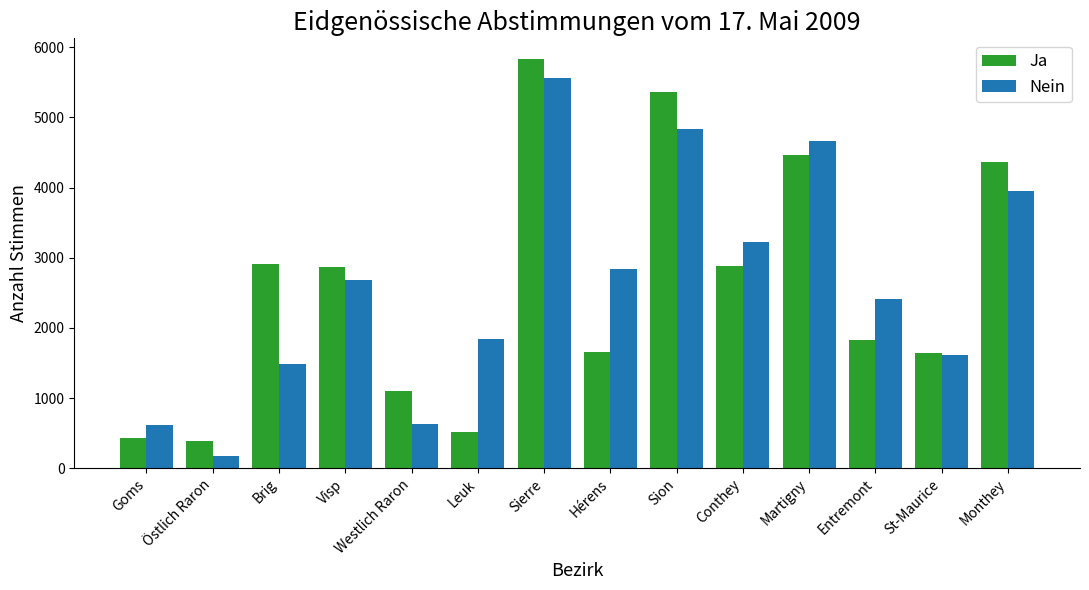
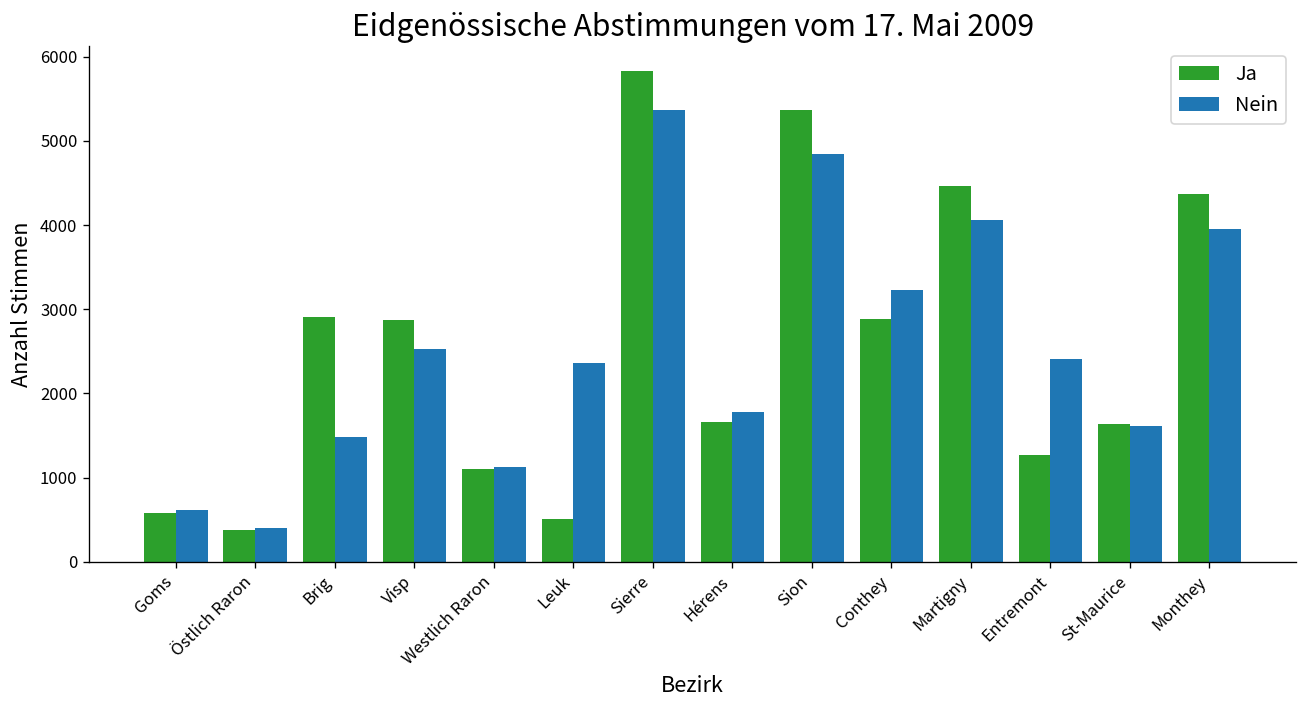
  {
    "Ja": {
-     "Goms": 400,
+     "Goms": 600,
      "Östlich Raron": 400,
      "Brig": 2900,
      "Visp": 2900,
      "Westlich Raron": 1100,
      "Leuk": 500,
      "Sierre": 5800,
      "Hérens": 1700,
      "Sion": 5400,
      "Conthey": 2900,
      "Martigny": 4500,
-     "Entremont": 1800,
+     "Entremont": 1300,
      "St-Maurice": 1600,
      "Monthey": 4400
    },
    "Nein": {
      "Goms": 600,
-     "Östlich Raron": 200,
+     "Östlich Raron": 400,
      "Brig": 1500,
-     "Visp": 2700,
-     "Westlich Raron": 600,
-     "Leuk": 1800,
-     "Sierre": 5600,
-     "Hérens": 2800,
+     "Visp": 2500,
+     "Westlich Raron": 1100,
+     "Leuk": 2400,
+     "Sierre": 5400,
+     "Hérens": 1800,
      "Sion": 4800,
      "Conthey": 3200,
-     "Martigny": 4700,
+     "Martigny": 4100,
      "Entremont": 2400,
      "St-Maurice": 1600,
      "Monthey": 4000
    }
  }
